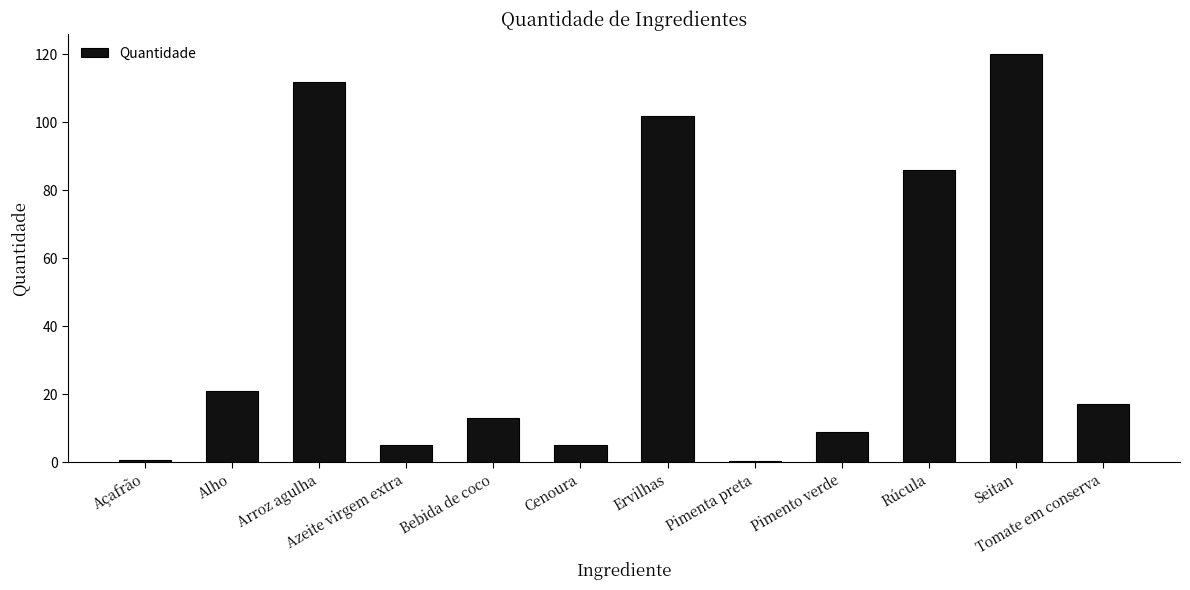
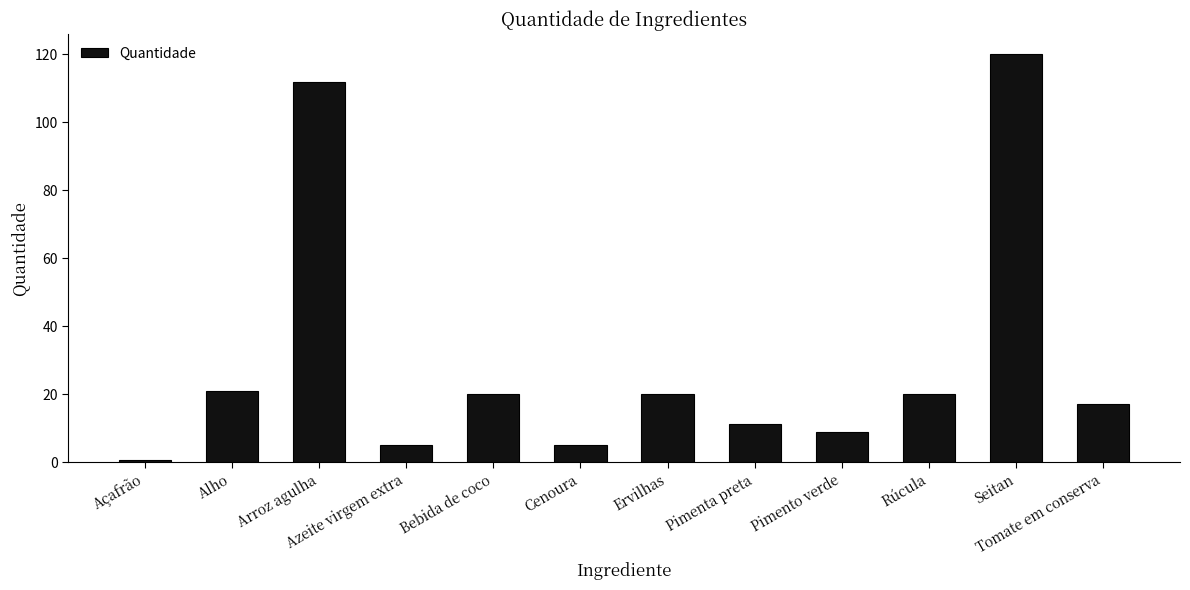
  {
    "Açafrão": 1,
    "Alho": 21,
    "Arroz agulha": 112,
    "Azeite virgem extra": 5,
-   "Bebida de coco": 13,
+   "Bebida de coco": 20,
    "Cenoura": 5,
-   "Ervilhas": 102,
-   "Pimenta preta": 1,
+   "Ervilhas": 20,
+   "Pimenta preta": 11,
    "Pimento verde": 9,
-   "Rúcula": 86,
+   "Rúcula": 20,
    "Seitan": 120,
    "Tomate em conserva": 17
  }
